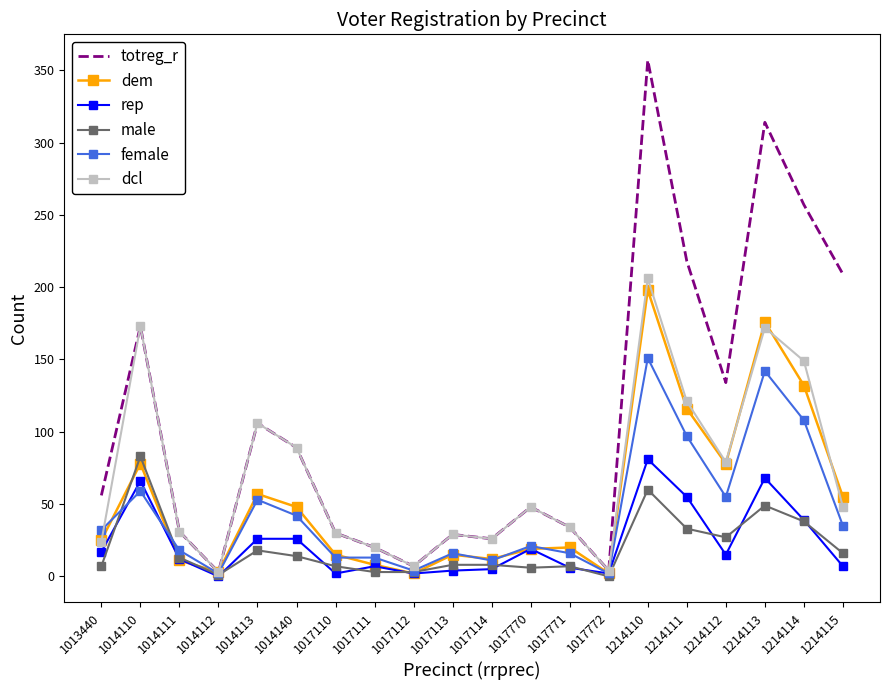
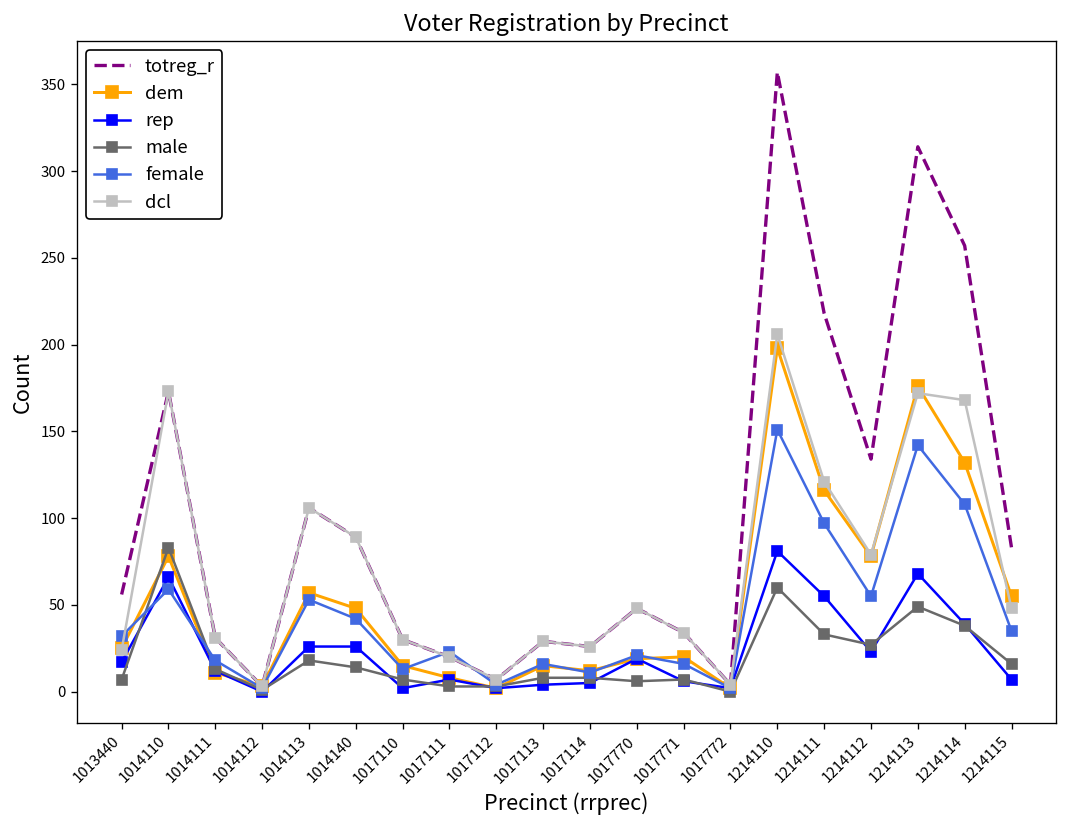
  {
    "totreg_r": {
      "1013440": 56,
      "1214110": 357,
      "1214111": 218,
      "1214112": 134,
      "1214113": 314,
      "1214114": 257,
-     "1214115": 209
+     "1214115": 83
    },
    "dem": {
      "1014110": 78,
      "1014113": 57,
      "1014140": 48,
      "1017110": 15,
      "1017771": 20,
      "1214110": 198,
      "1214111": 116,
      "1214113": 176,
      "1214114": 132,
      "1214115": 55
    },
    "rep": {
      "1013440": 17,
      "1014110": 66,
      "1014113": 26,
      "1014140": 26,
      "1017110": 2,
      "1017113": 4,
      "1017114": 5,
      "1214110": 81,
      "1214111": 55,
-     "1214112": 15,
+     "1214112": 23,
      "1214113": 68,
      "1214115": 7
    },
    "male": {
      "1013440": 7,
      "1014110": 83,
      "1014113": 18,
      "1014140": 14,
      "1017110": 7,
      "1017111": 3,
      "1017113": 8,
      "1017114": 8,
      "1017770": 6,
      "1017772": 0,
      "1214110": 60,
      "1214111": 33,
      "1214112": 27,
      "1214113": 49,
      "1214115": 16
    },
    "female": {
      "1013440": 32,
      "1014110": 59,
      "1014111": 18,
      "1014113": 53,
      "1014140": 42,
      "1017110": 13,
-     "1017111": 13,
+     "1017111": 23,
      "1017770": 21,
      "1017771": 16,
      "1214110": 151,
      "1214111": 97,
      "1214112": 55,
      "1214113": 142,
      "1214114": 108,
      "1214115": 35
    },
    "dcl": {
      "1214110": 206,
      "1214111": 121,
      "1214113": 172,
-     "1214114": 149,
+     "1214114": 168,
      "1214115": 48
    }
  }
